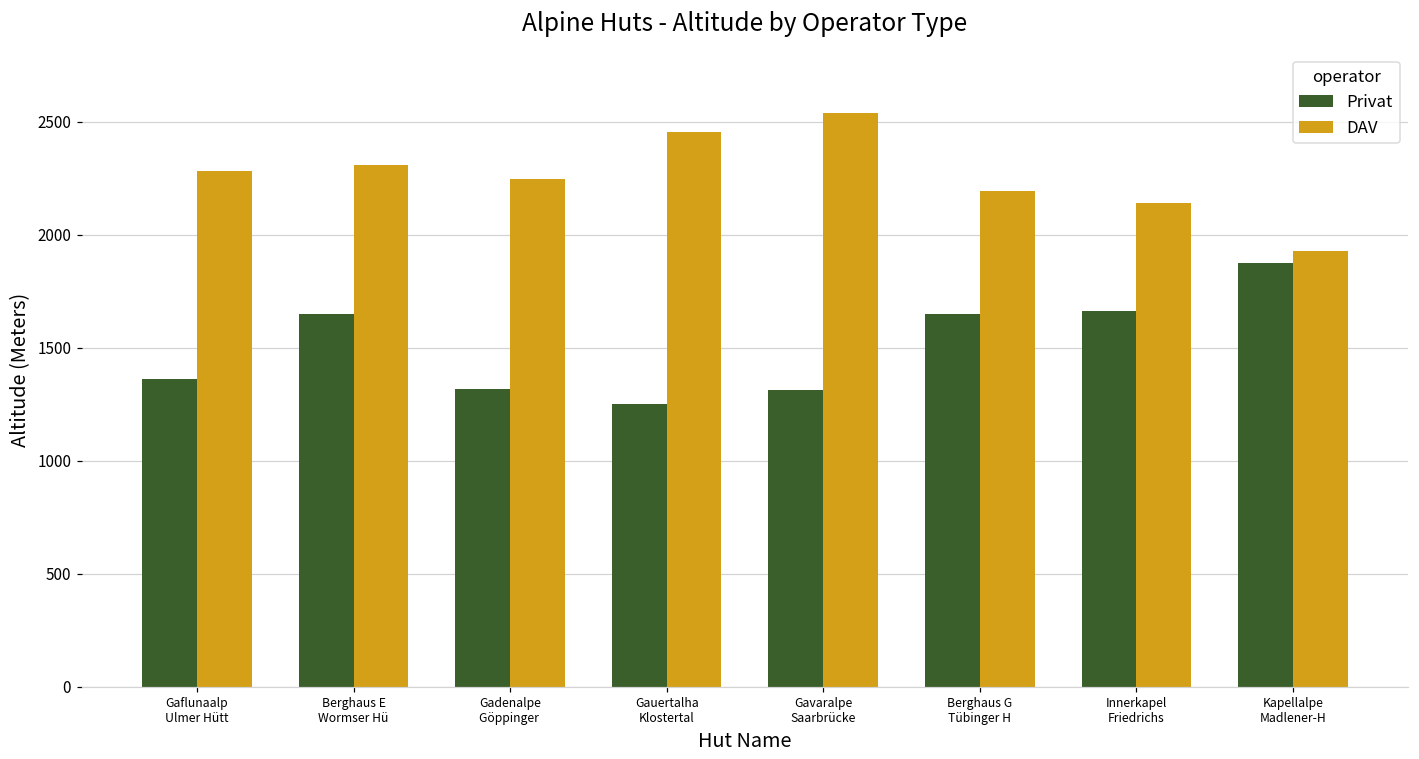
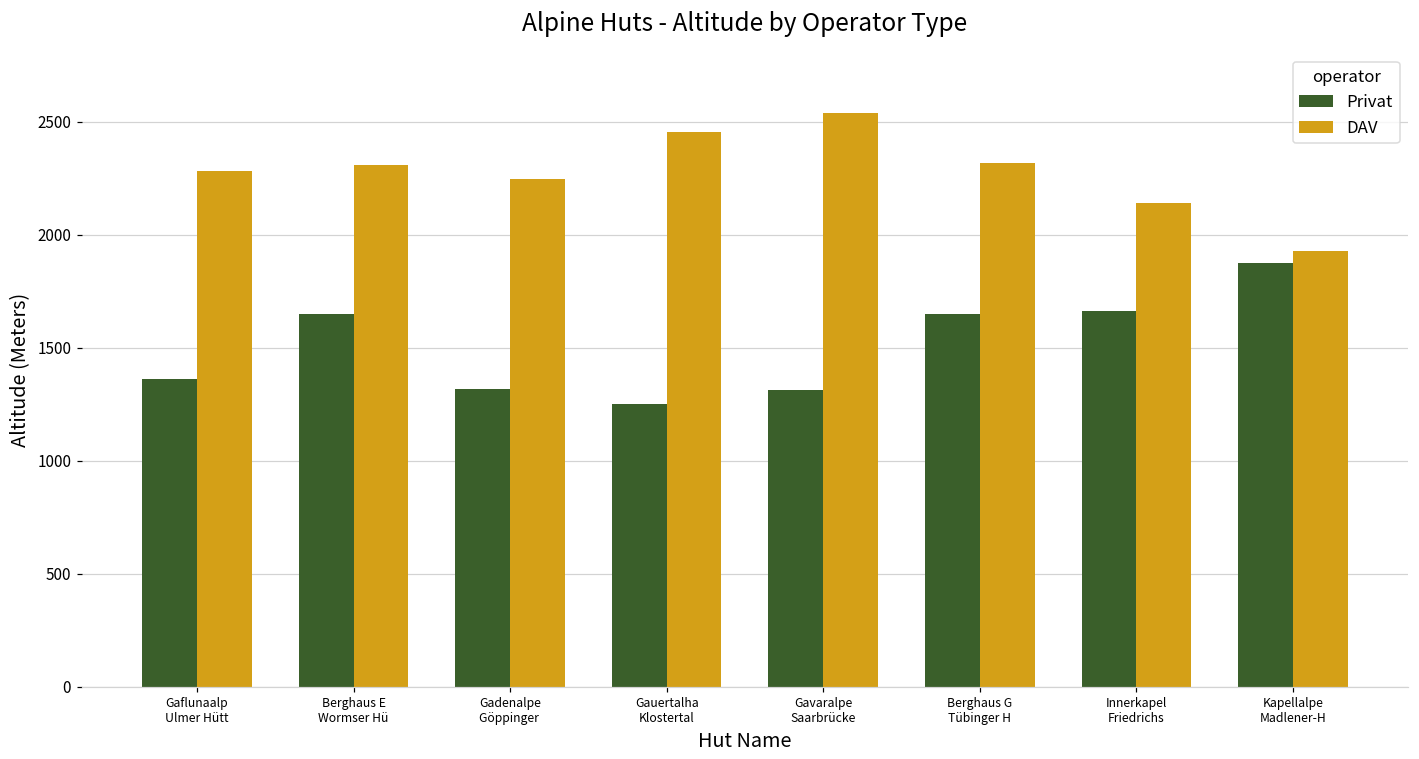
  {
    "Privat": {
      "Gaflunaalp Ulmer Hütt": 1360,
      "Berghaus E Wormser Hü": 1650,
      "Gadenalpe Göppinger": 1320,
      "Gauertalha Klostertal": 1250,
      "Gavaralpe Saarbrücke": 1310,
      "Berghaus G Tübinger H": 1650,
      "Innerkapel Friedrichs": 1660,
      "Kapellalpe Madlener-H": 1870
    },
    "DAV": {
      "Gaflunaalp Ulmer Hütt": 2280,
      "Berghaus E Wormser Hü": 2310,
      "Gadenalpe Göppinger": 2250,
      "Gauertalha Klostertal": 2450,
      "Gavaralpe Saarbrücke": 2540,
-     "Berghaus G Tübinger H": 2190,
+     "Berghaus G Tübinger H": 2320,
      "Innerkapel Friedrichs": 2140,
      "Kapellalpe Madlener-H": 1930
    }
  }
